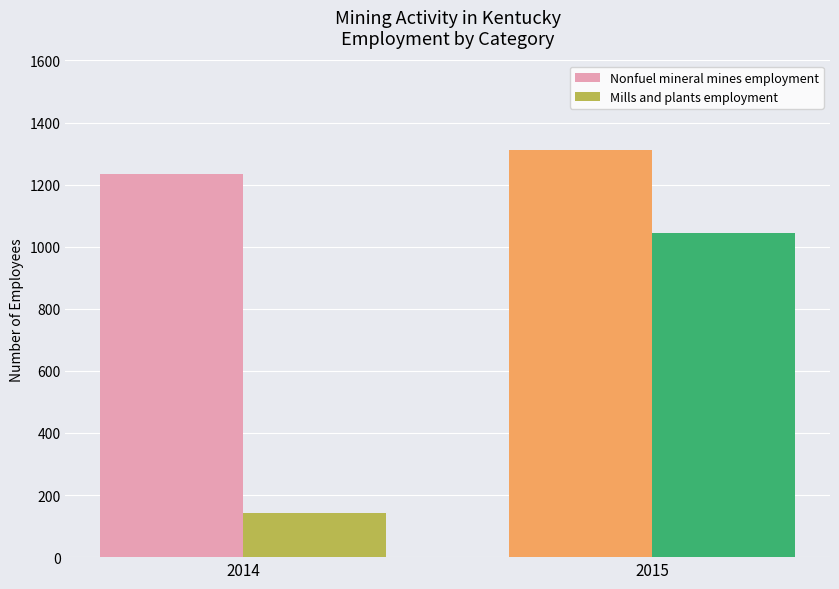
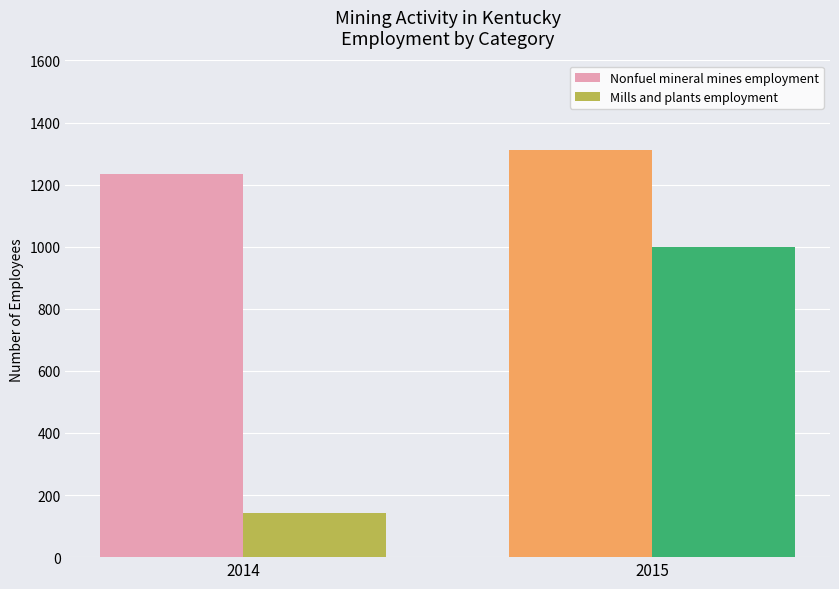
  {
    "Nonfuel mineral mines employment": {
      "2014": 1230,
      "2015": 1310
    },
    "Mills and plants employment": {
      "2014": 140,
-     "2015": 1050
+     "2015": 1000
    }
  }
